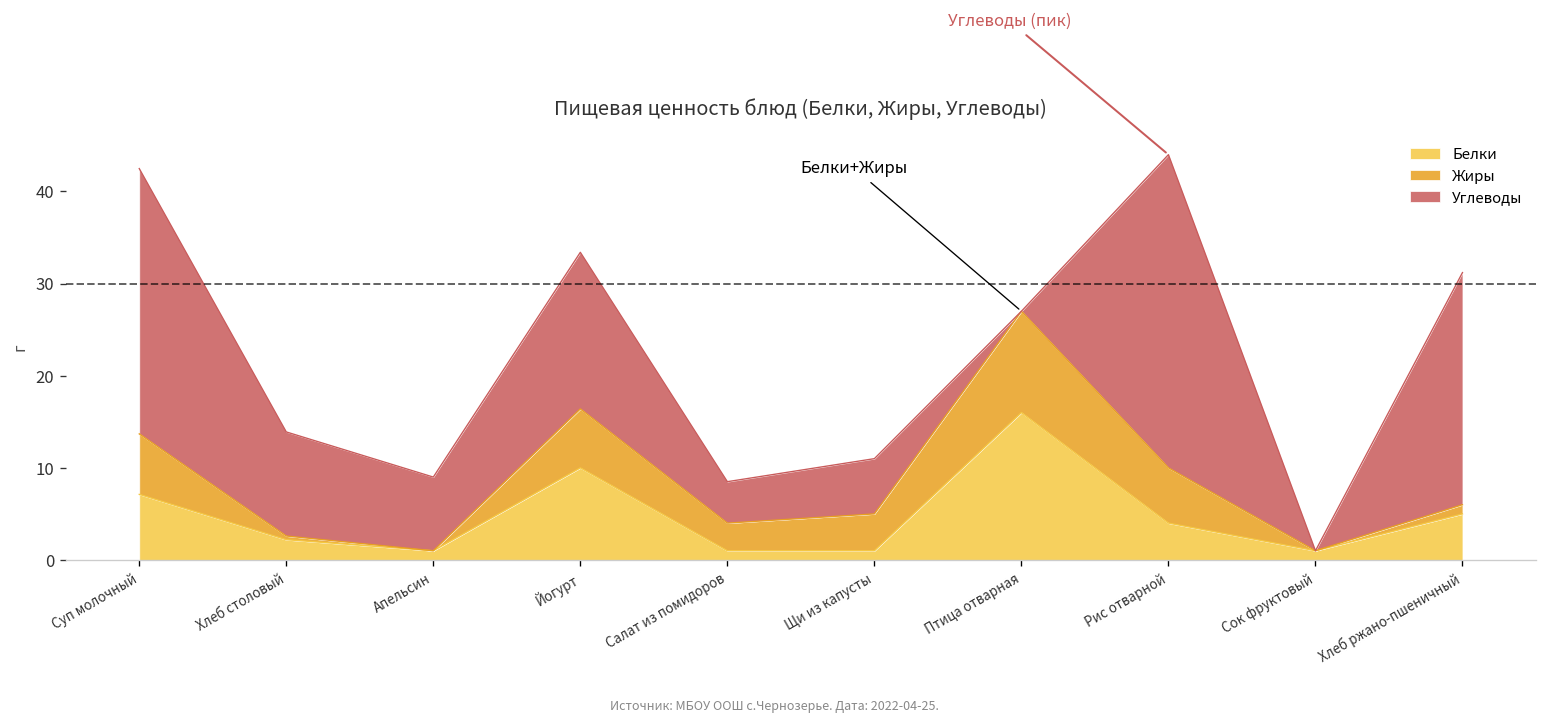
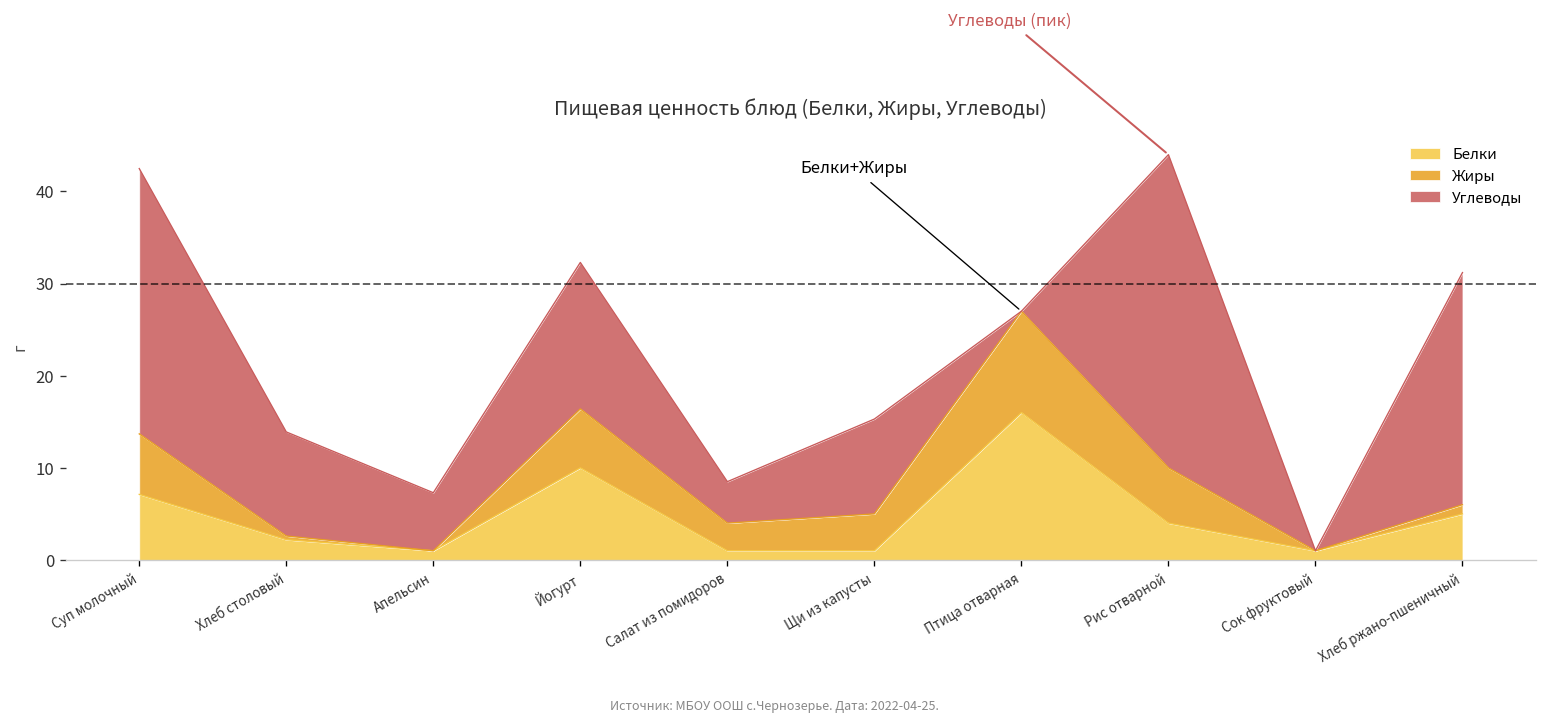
  {
    "Углеводы": {
      "Суп молочный": 29,
      "Хлеб столовый": 11,
-     "Апельсин": 8,
-     "Йогурт": 17,
+     "Апельсин": 6,
+     "Йогурт": 16,
      "Салат из помидоров": 5,
-     "Щи из капусты": 6,
+     "Щи из капусты": 10,
      "Рис отварной": 34,
      "Хлеб ржано-пшеничный": 25
    }
  }
